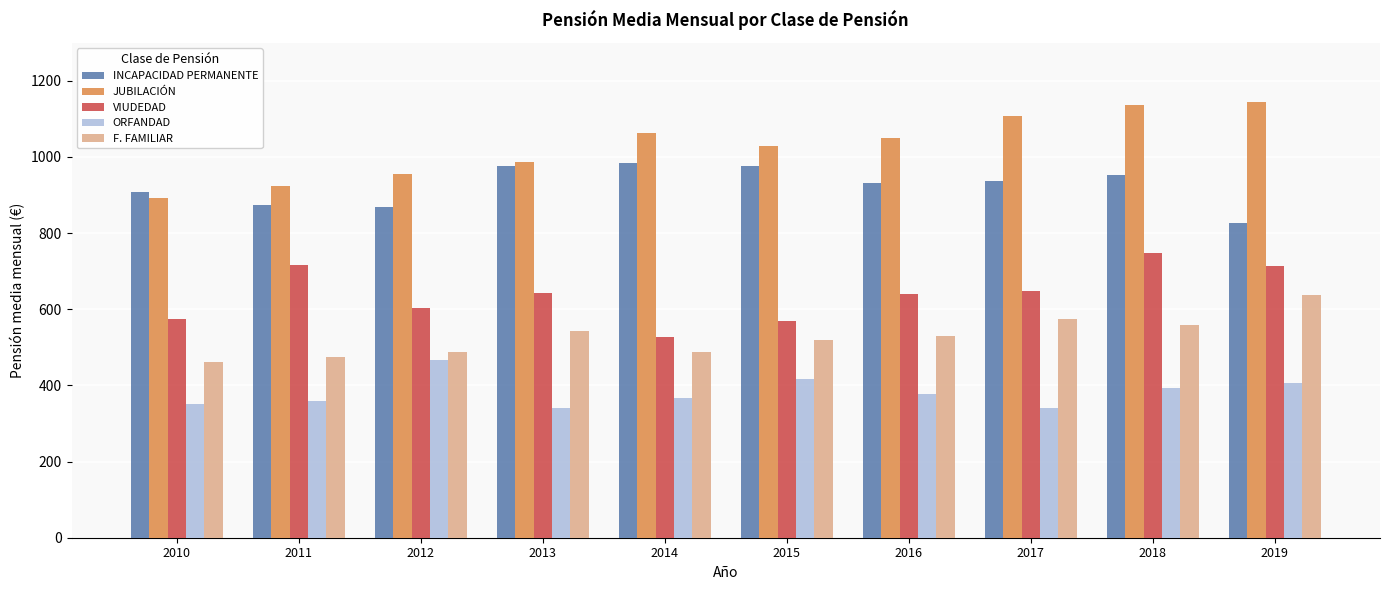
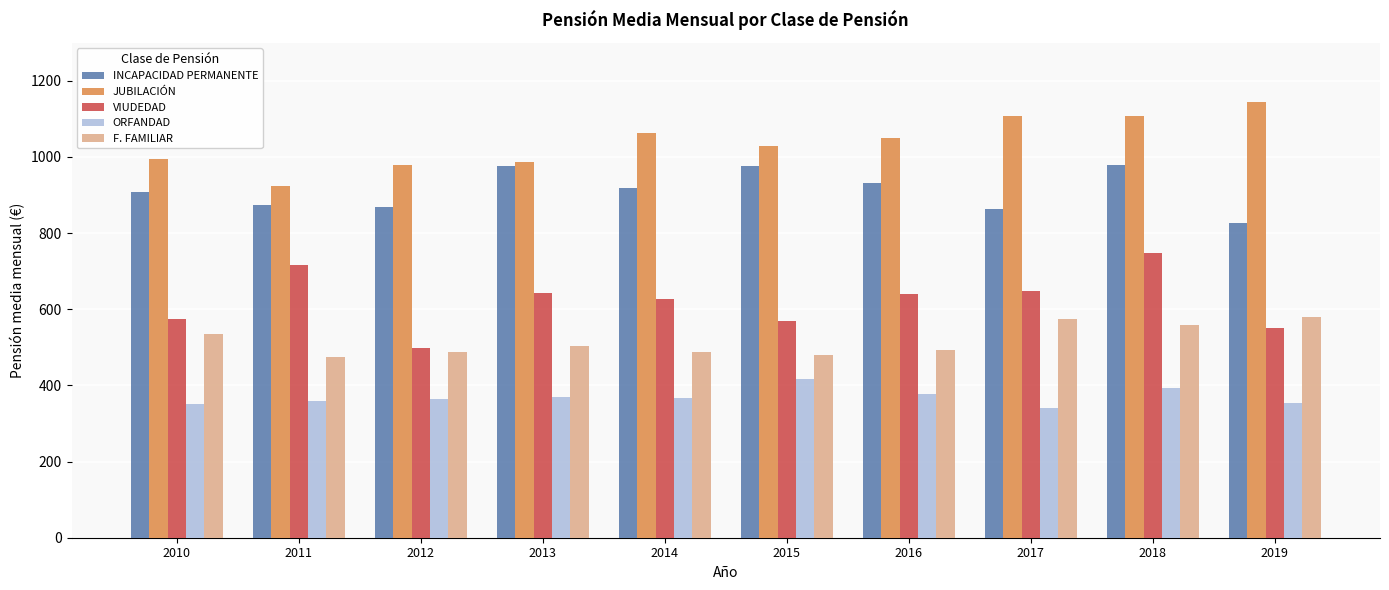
  {
    "INCAPACIDAD PERMANENTE": {
      "2010": 910,
      "2011": 870,
      "2012": 870,
      "2013": 980,
-     "2014": 990,
+     "2014": 920,
      "2015": 980,
      "2016": 930,
-     "2017": 940,
-     "2018": 950,
+     "2017": 860,
+     "2018": 980,
      "2019": 830
    },
    "JUBILACIÓN": {
-     "2010": 890,
+     "2010": 990,
      "2011": 920,
-     "2012": 960,
+     "2012": 980,
      "2013": 990,
      "2014": 1060,
      "2015": 1030,
      "2016": 1050,
      "2017": 1110,
-     "2018": 1140,
+     "2018": 1110,
      "2019": 1140
    },
    "VIUDEDAD": {
      "2010": 570,
      "2011": 720,
-     "2012": 600,
+     "2012": 500,
      "2013": 640,
-     "2014": 530,
+     "2014": 630,
      "2015": 570,
      "2016": 640,
      "2017": 650,
      "2018": 750,
-     "2019": 710
+     "2019": 550
    },
    "ORFANDAD": {
      "2010": 350,
      "2011": 360,
-     "2012": 470,
-     "2013": 340,
+     "2012": 370,
+     "2013": 370,
      "2014": 370,
      "2015": 420,
      "2016": 380,
      "2017": 340,
      "2018": 390,
-     "2019": 410
+     "2019": 350
    },
    "F. FAMILIAR": {
-     "2010": 460,
+     "2010": 540,
      "2011": 470,
      "2012": 490,
-     "2013": 540,
+     "2013": 500,
      "2014": 490,
-     "2015": 520,
-     "2016": 530,
+     "2015": 480,
+     "2016": 490,
      "2017": 580,
      "2018": 560,
-     "2019": 640
+     "2019": 580
    }
  }
